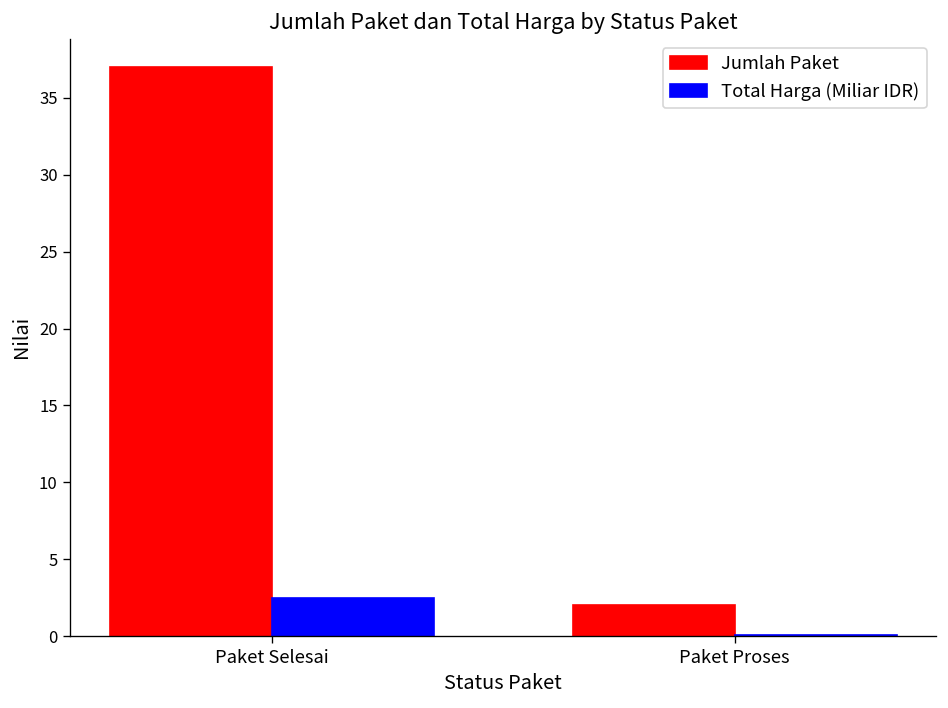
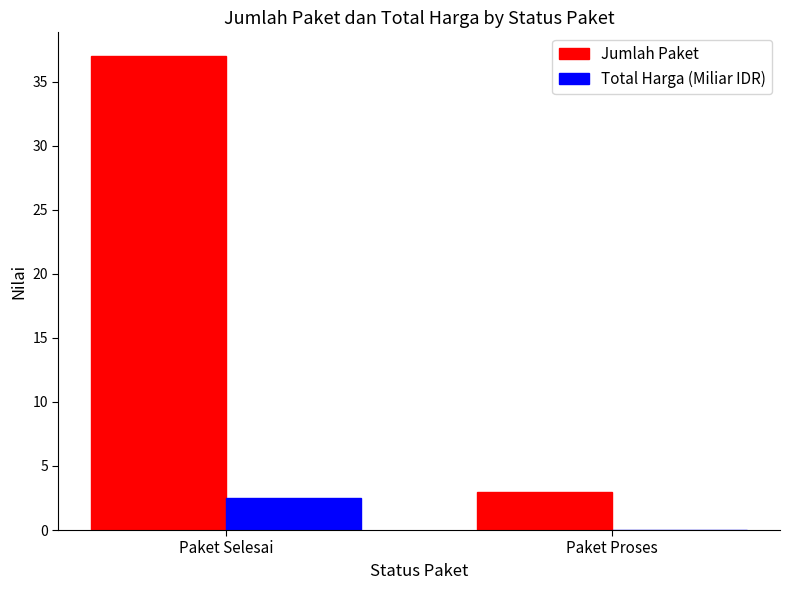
  {
    "Jumlah Paket": {
      "Paket Selesai": 37,
-     "Paket Proses": 2
+     "Paket Proses": 3
    },
    "Total Harga (Miliar IDR)": {
      "Paket Selesai": 2.5
    }
  }
